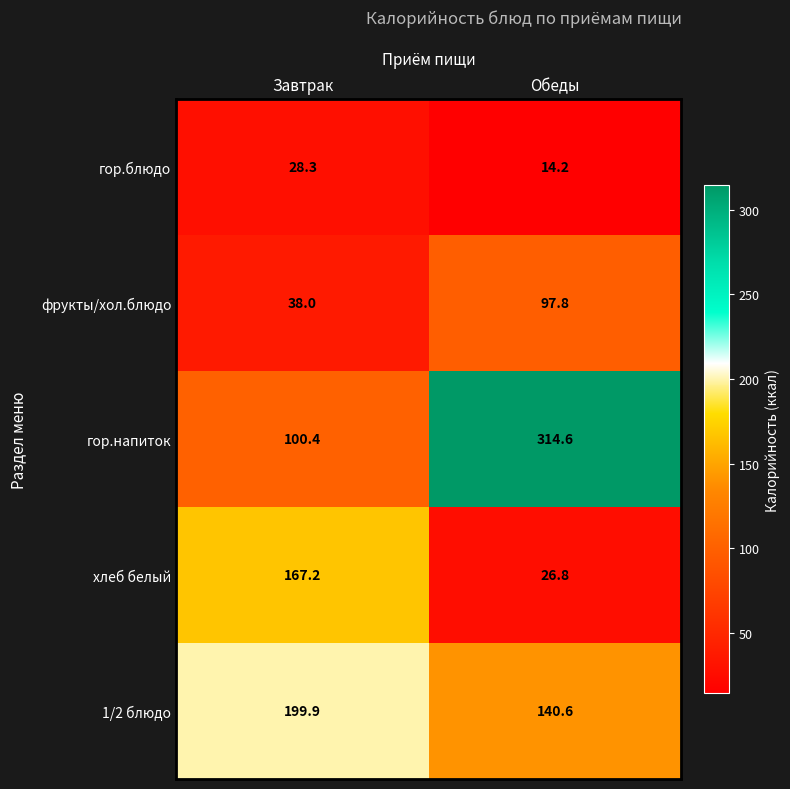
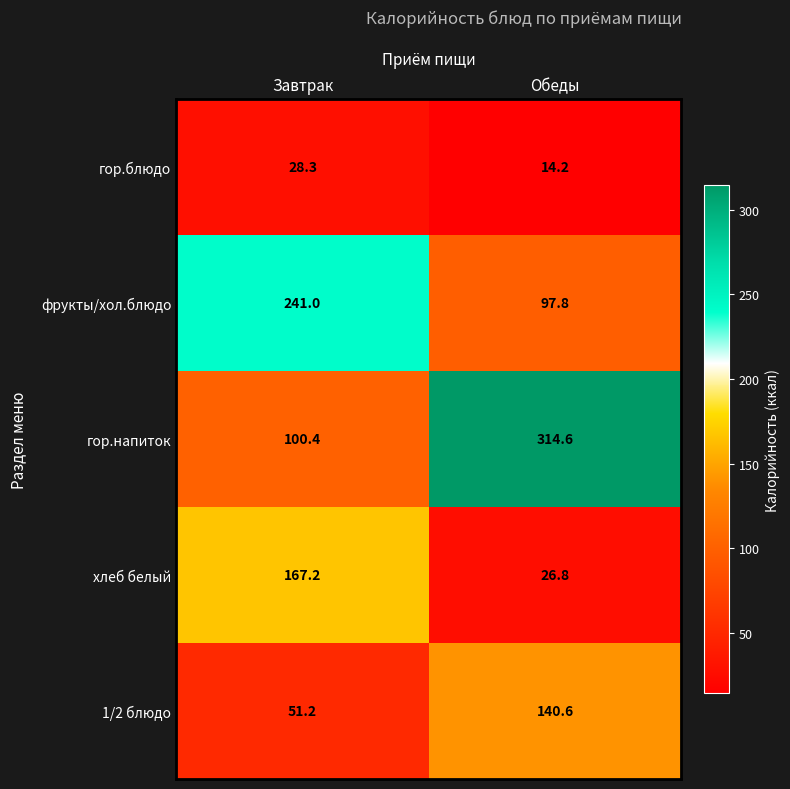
  {
    "гор.блюдо": {
      "Завтрак": 28.3,
      "Обеды": 14.2
    },
    "фрукты/хол.блюдо": {
-     "Завтрак": 38.0,
+     "Завтрак": 241.0,
      "Обеды": 97.8
    },
    "гор.напиток": {
      "Завтрак": 100.4,
      "Обеды": 314.6
    },
    "хлеб белый": {
      "Завтрак": 167.2,
      "Обеды": 26.8
    },
    "1/2 блюдо": {
-     "Завтрак": 199.9,
+     "Завтрак": 51.2,
      "Обеды": 140.6
    }
  }
